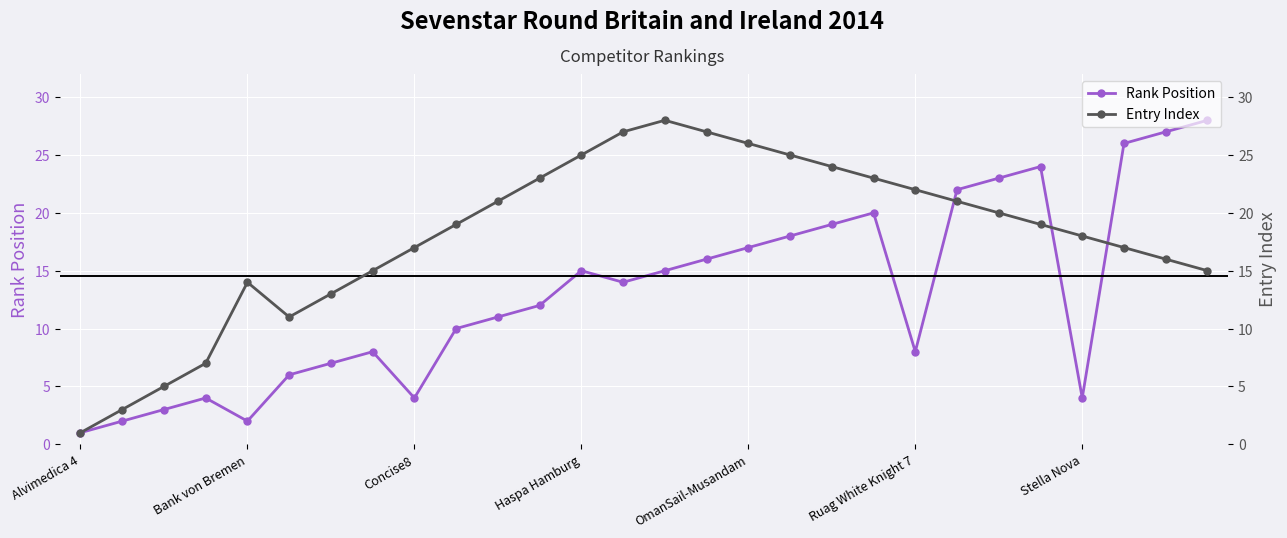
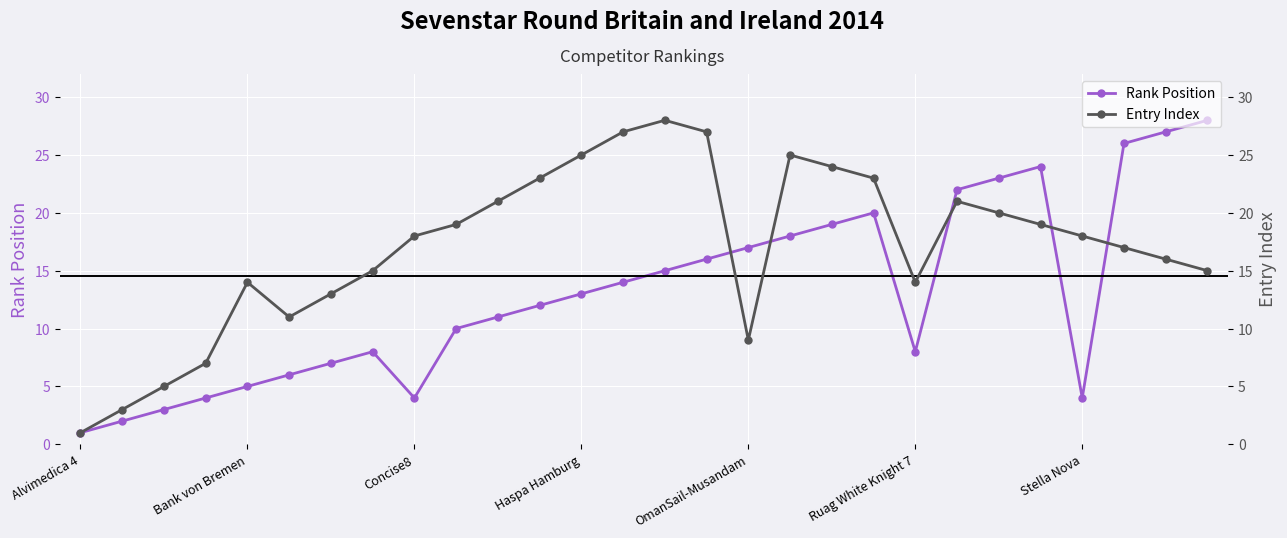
  {
    "Rank Position": {
      "Alvimedica 4": 1,
-     "Bank von Bremen": 2,
+     "Bank von Bremen": 5,
      "Concise8": 4,
-     "Haspa Hamburg": 15,
+     "Haspa Hamburg": 13,
      "OmanSail-Musandam": 17,
      "Ruag White Knight 7": 8,
      "Stella Nova": 4
    },
    "Entry Index": {
      "Alvimedica 4": 1,
      "Bank von Bremen": 14,
-     "Concise8": 17,
+     "Concise8": 18,
      "Haspa Hamburg": 25,
-     "OmanSail-Musandam": 26,
-     "Ruag White Knight 7": 22,
+     "OmanSail-Musandam": 9,
+     "Ruag White Knight 7": 14,
      "Stella Nova": 18
    }
  }
